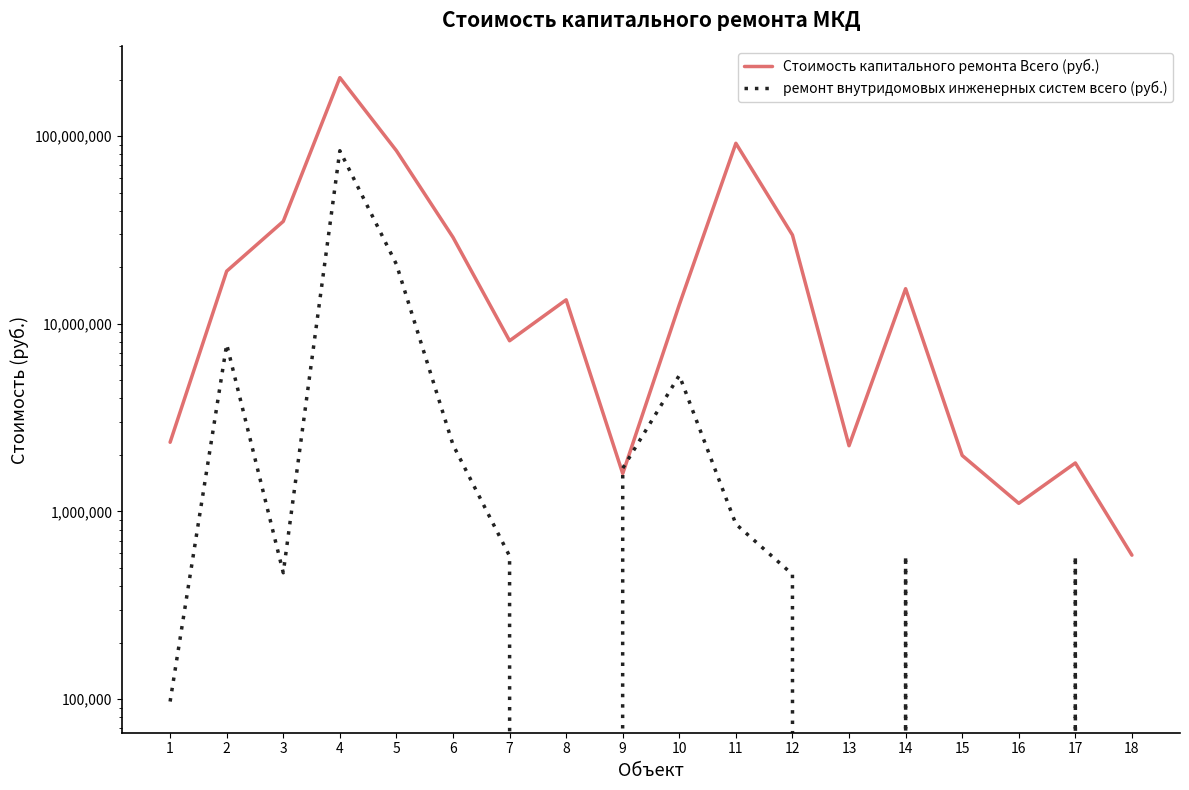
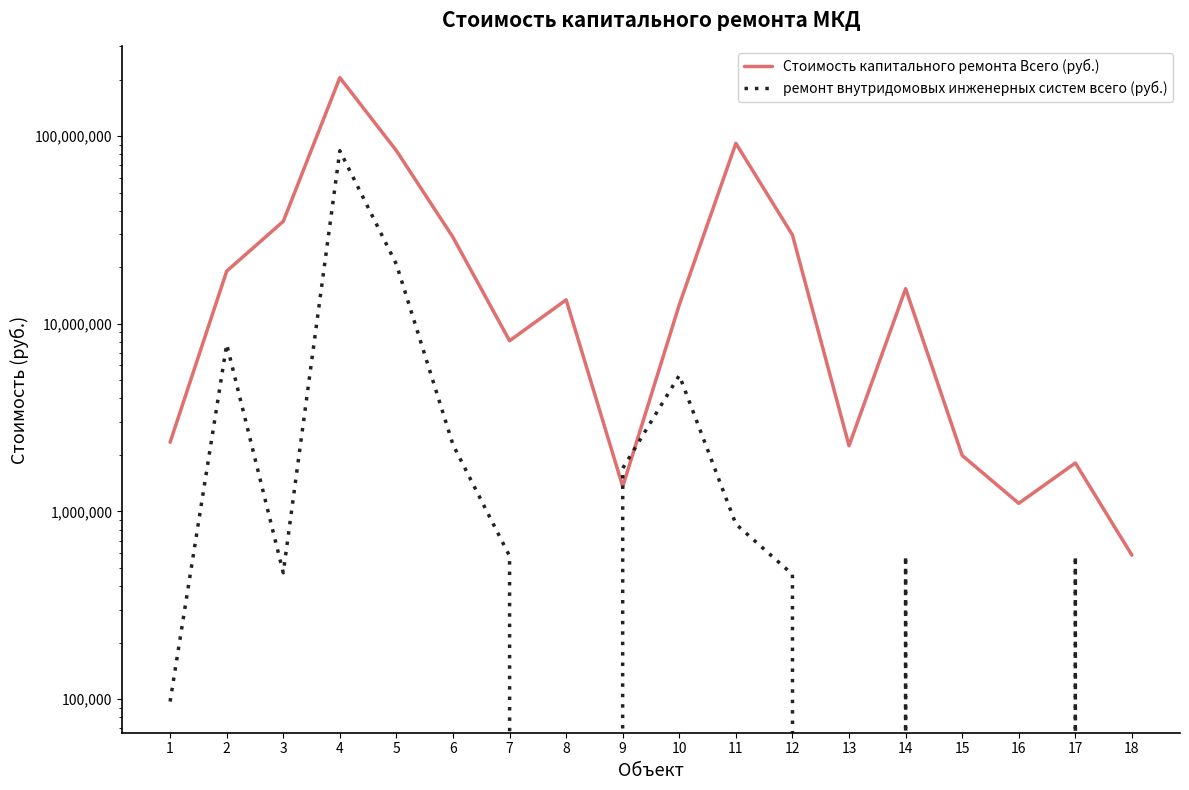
  {
    "Стоимость капитального ремонта Всего (руб.)": {
      "1": "2,300,000",
      "2": "19,000,000",
      "3": "35,000,000",
      "4": "200,000,000",
      "5": "80,000,000",
      "6": "29,000,000",
      "7": "8,100,000",
      "8": "13,000,000",
-     "9": "1,600,000",
+     "9": "1,400,000",
      "10": "13,000,000",
      "11": "90,000,000",
      "12": "30,000,000",
      "13": "2,200,000",
      "14": "15,000,000",
      "15": "2,000,000",
      "16": "1,100,000",
      "17": "1,800,000",
      "18": "590,000"
    },
    "ремонт внутридомовых инженерных систем всего (руб.)": {
      "1": "100,000",
      "2": "7,800,000",
      "3": "470,000",
      "4": "80,000,000",
      "5": "21,000,000",
      "6": "2,300,000",
      "7": "580,000",
      "9": "1,700,000",
      "10": "5,300,000",
      "11": "900,000",
      "12": "460,000",
      "14": "580,000",
      "17": "580,000"
    }
  }
